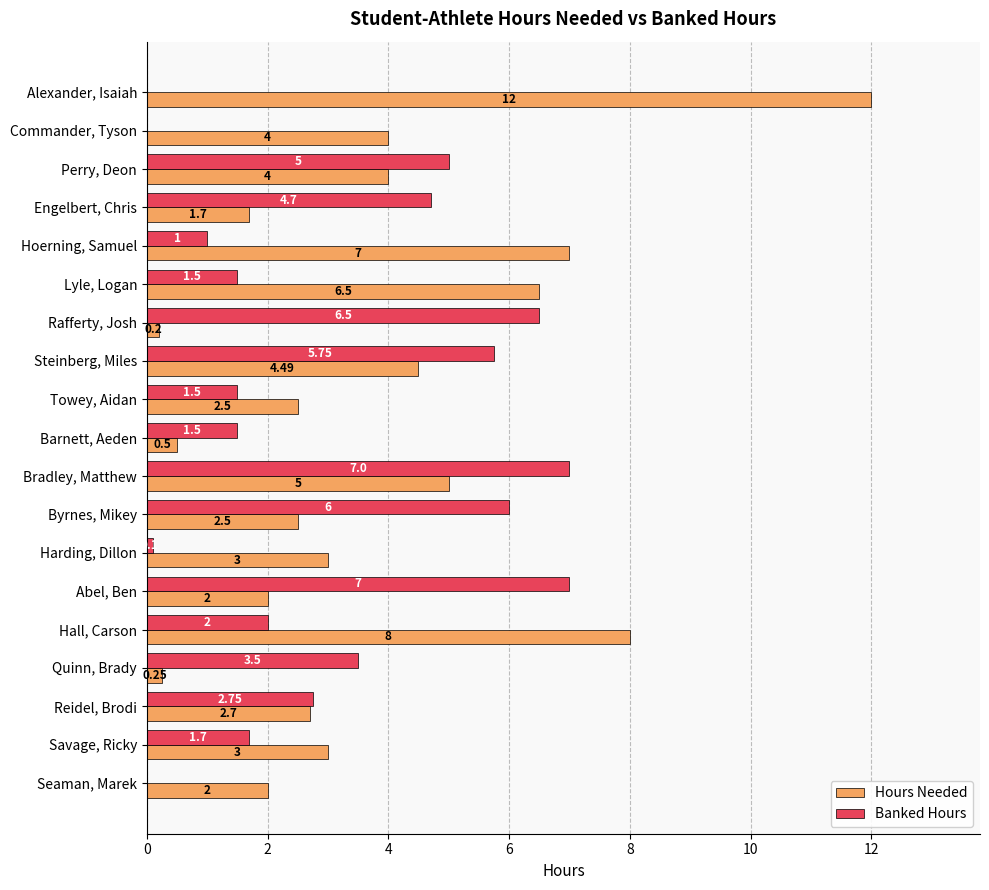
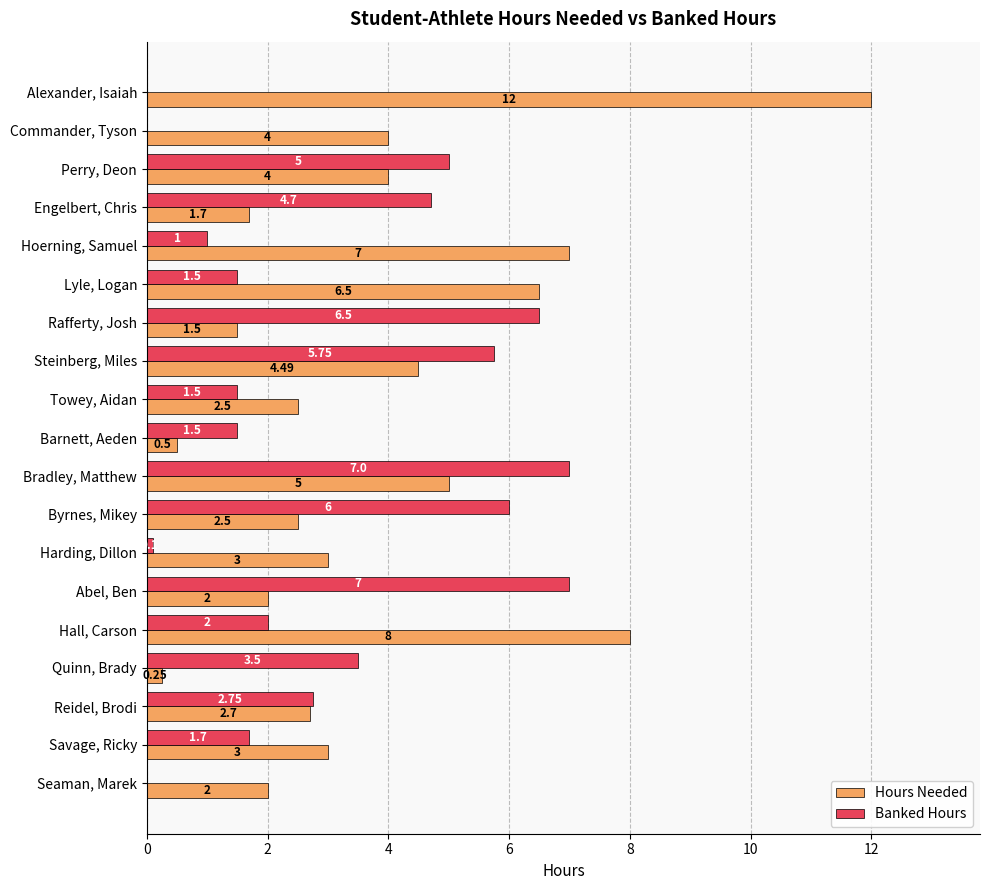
  {
    "Hours Needed": {
      "Alexander, Isaiah": 12,
      "Commander, Tyson": 4,
      "Perry, Deon": 4,
      "Engelbert, Chris": 1.7,
      "Hoerning, Samuel": 7,
      "Lyle, Logan": 6.5,
-     "Rafferty, Josh": 0.2,
+     "Rafferty, Josh": 1.5,
      "Steinberg, Miles": 4.49,
      "Towey, Aidan": 2.5,
      "Barnett, Aeden": 0.5,
      "Bradley, Matthew": 5,
      "Byrnes, Mikey": 2.5,
      "Harding, Dillon": 3,
      "Abel, Ben": 2,
      "Hall, Carson": 8,
      "Quinn, Brady": 0.25,
      "Reidel, Brodi": 2.7,
      "Savage, Ricky": 3,
      "Seaman, Marek": 2
    },
    "Banked Hours": {
      "Perry, Deon": 5,
      "Engelbert, Chris": 4.7,
      "Hoerning, Samuel": 1,
      "Lyle, Logan": 1.5,
      "Rafferty, Josh": 6.5,
      "Steinberg, Miles": 5.75,
      "Towey, Aidan": 1.5,
      "Barnett, Aeden": 1.5,
      "Bradley, Matthew": 7.0,
      "Byrnes, Mikey": 6,
      "Abel, Ben": 7,
      "Hall, Carson": 2,
      "Quinn, Brady": 3.5,
      "Reidel, Brodi": 2.75,
      "Savage, Ricky": 1.7
    }
  }
